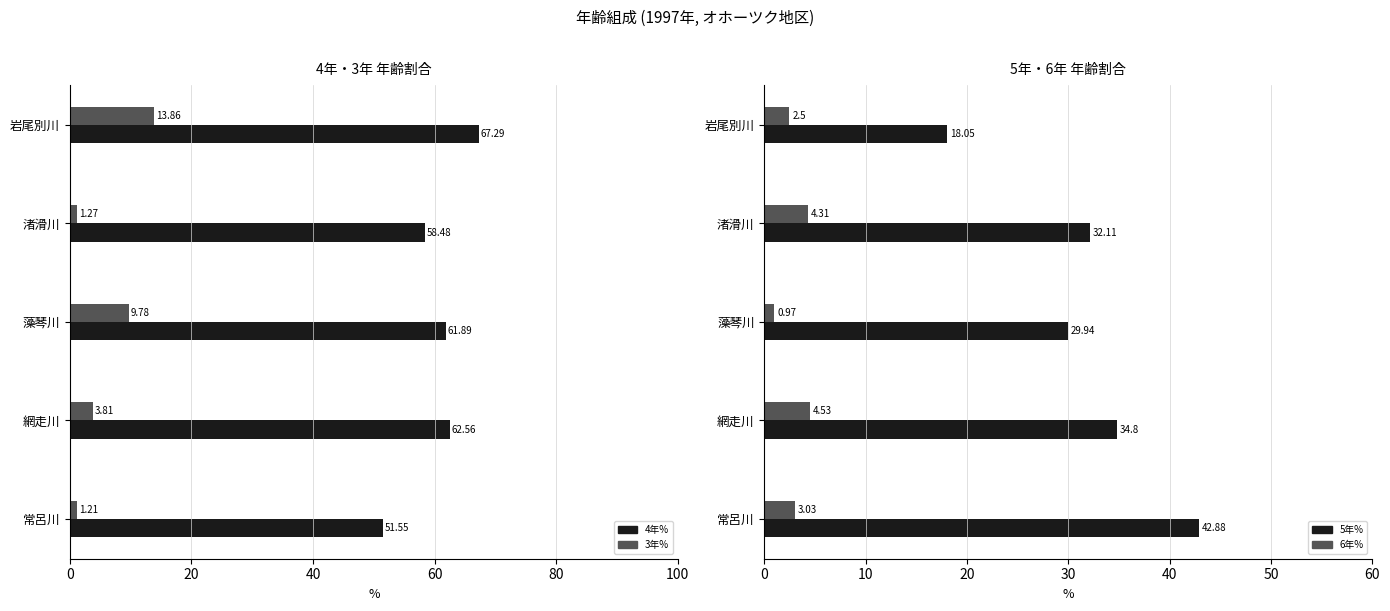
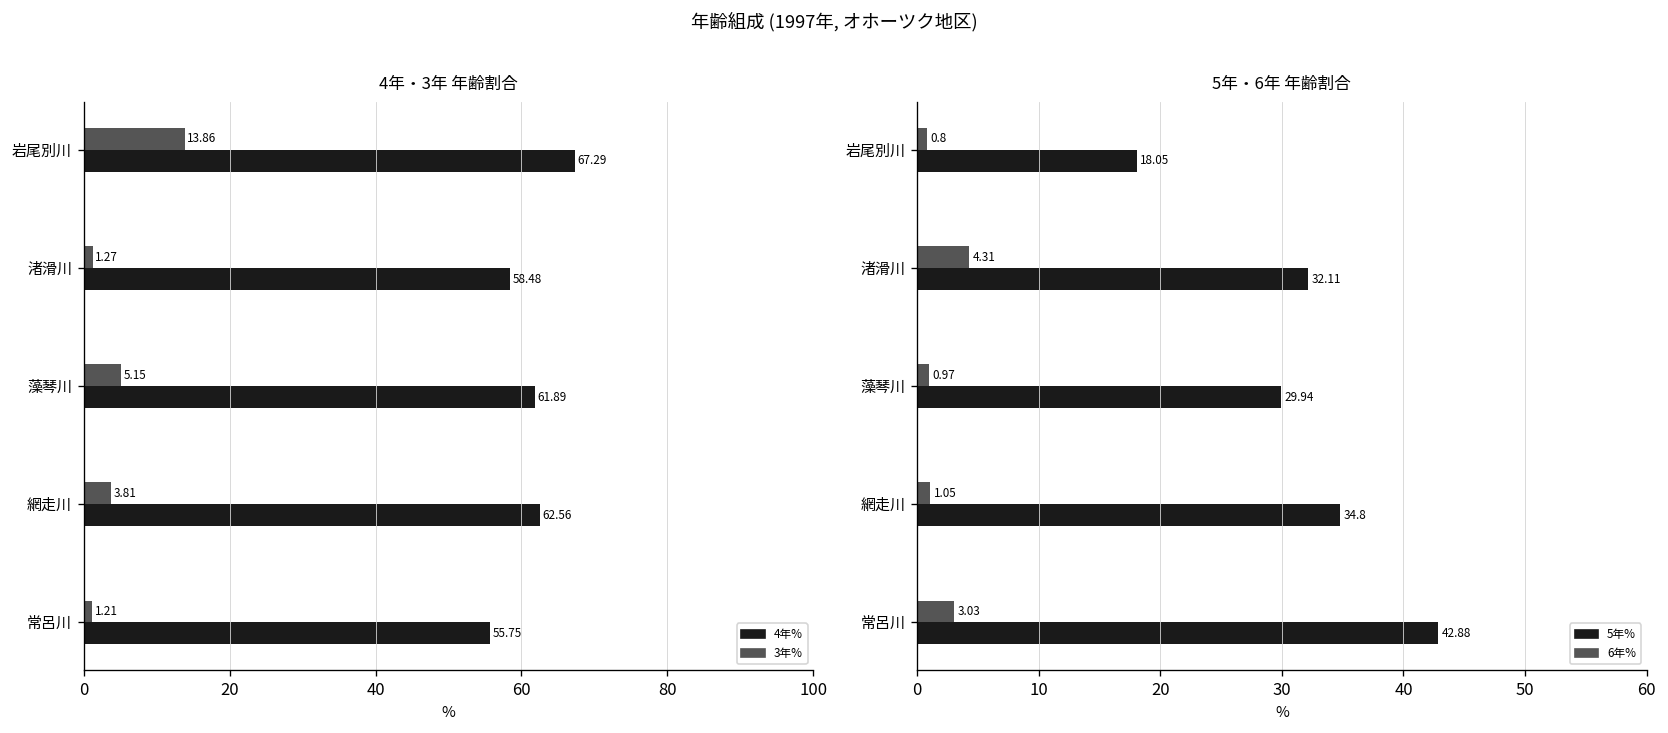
  {
    "4年・3年 年齢割合": {
      "4年%": {
        "岩尾別川": 67.29,
        "渚滑川": 58.48,
        "藻琴川": 61.89,
        "網走川": 62.56,
-       "常呂川": 51.55
+       "常呂川": 55.75
      },
      "3年%": {
        "岩尾別川": 13.86,
        "渚滑川": 1.27,
-       "藻琴川": 9.78,
+       "藻琴川": 5.15,
        "網走川": 3.81,
        "常呂川": 1.21
      }
    },
    "5年・6年 年齢割合": {
      "5年%": {
        "岩尾別川": 18.05,
        "渚滑川": 32.11,
        "藻琴川": 29.94,
        "網走川": 34.8,
        "常呂川": 42.88
      },
      "6年%": {
-       "岩尾別川": 2.5,
+       "岩尾別川": 0.8,
        "渚滑川": 4.31,
        "藻琴川": 0.97,
-       "網走川": 4.53,
+       "網走川": 1.05,
        "常呂川": 3.03
      }
    }
  }
